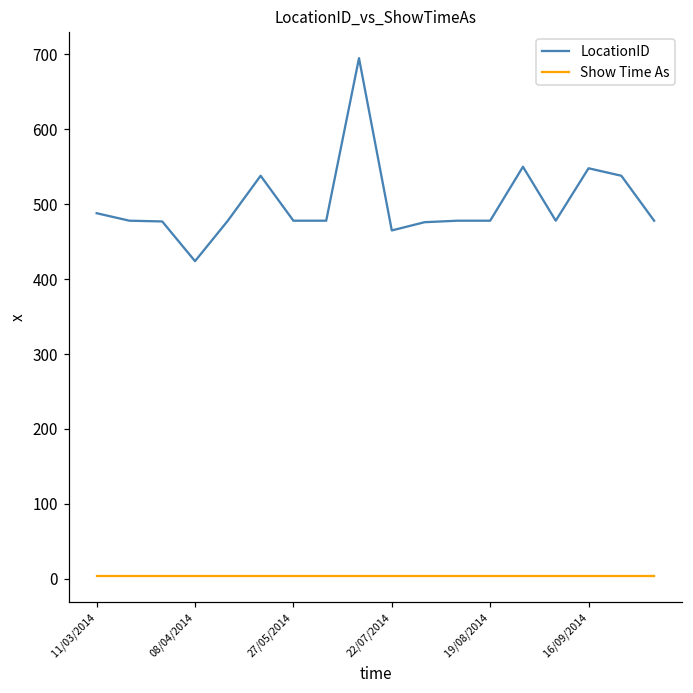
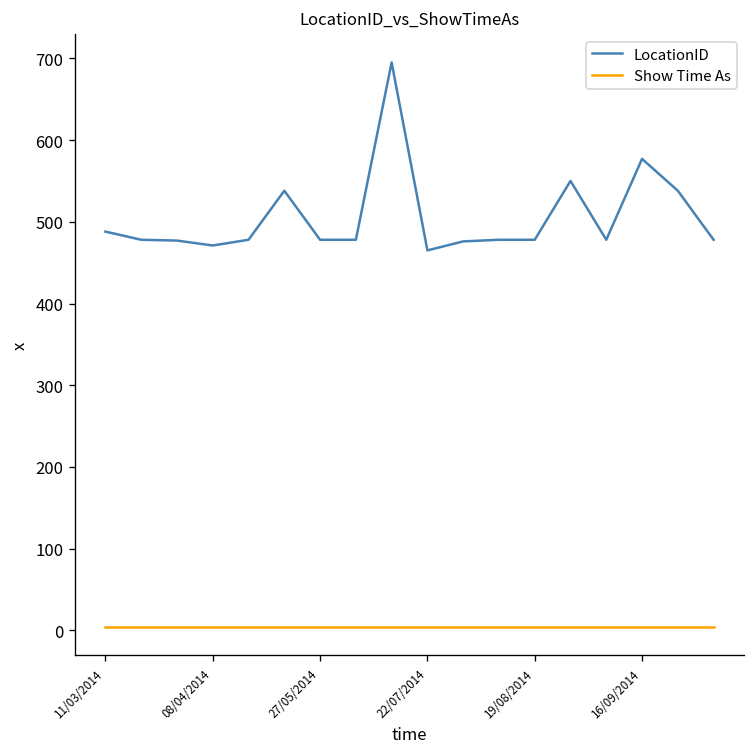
  {
    "LocationID": {
      "11/03/2014": 490,
-     "08/04/2014": 420,
+     "08/04/2014": 470,
      "27/05/2014": 480,
      "22/07/2014": 470,
      "19/08/2014": 480,
-     "16/09/2014": 550
+     "16/09/2014": 580
    },
    "Show Time As": {
      "11/03/2014": 0,
      "08/04/2014": 0,
      "27/05/2014": 0,
      "22/07/2014": 0,
      "19/08/2014": 0,
      "16/09/2014": 0
    }
  }
